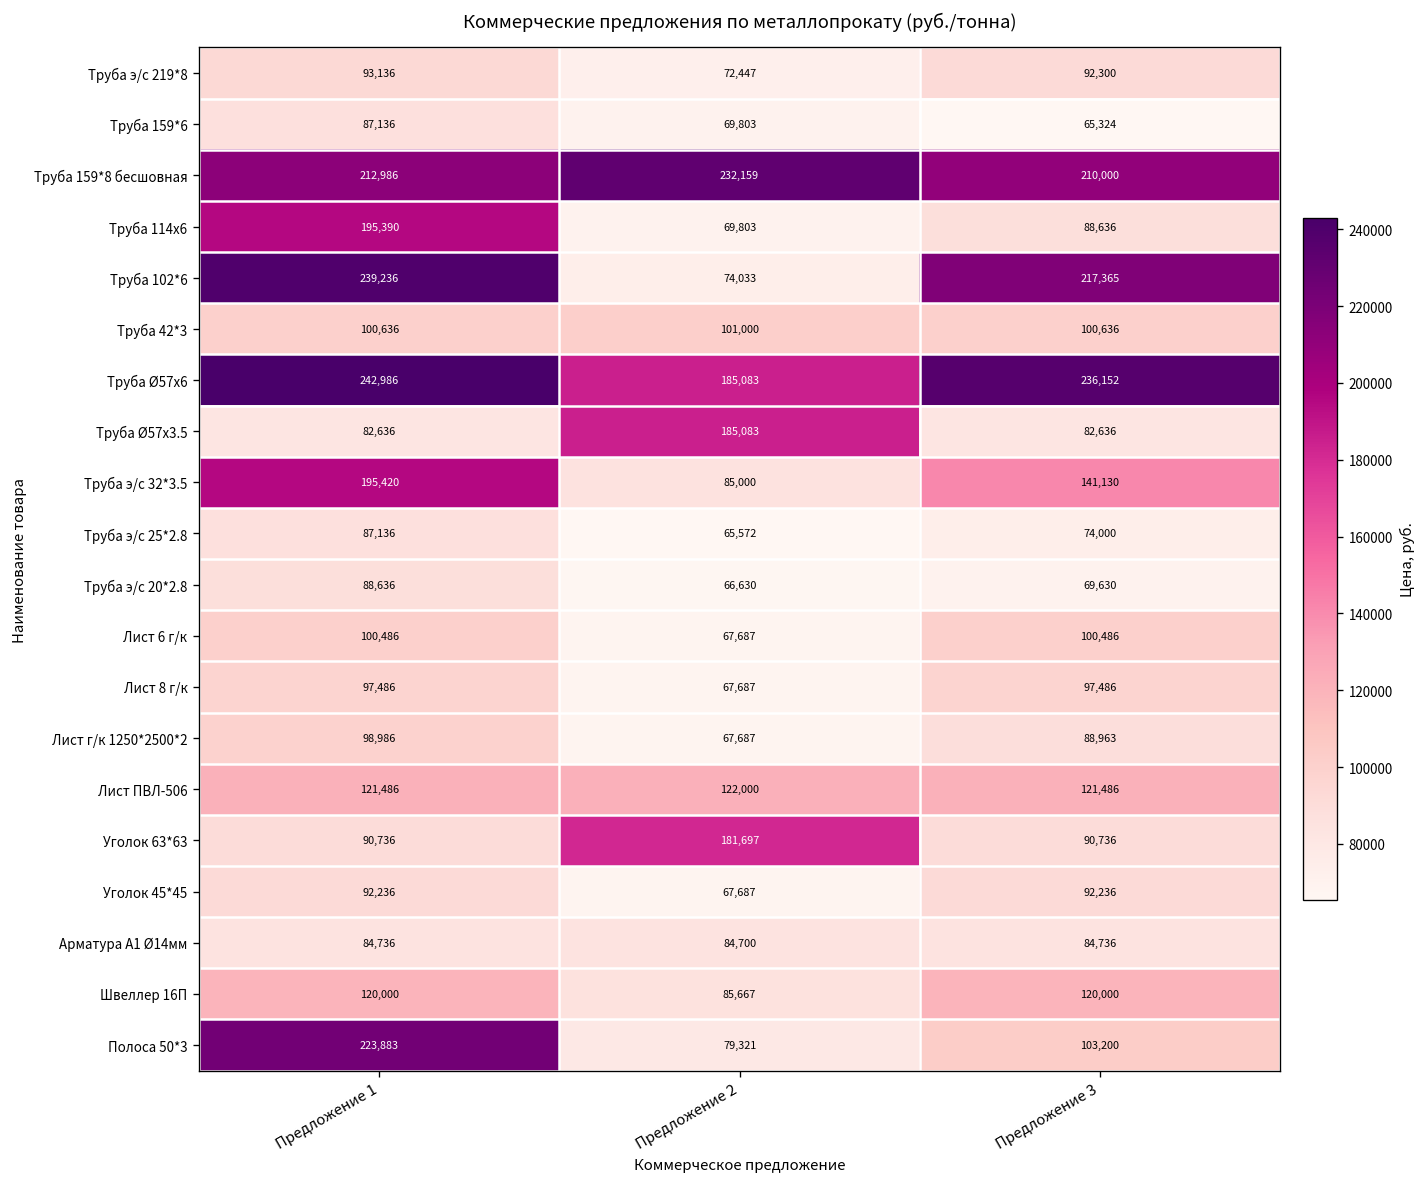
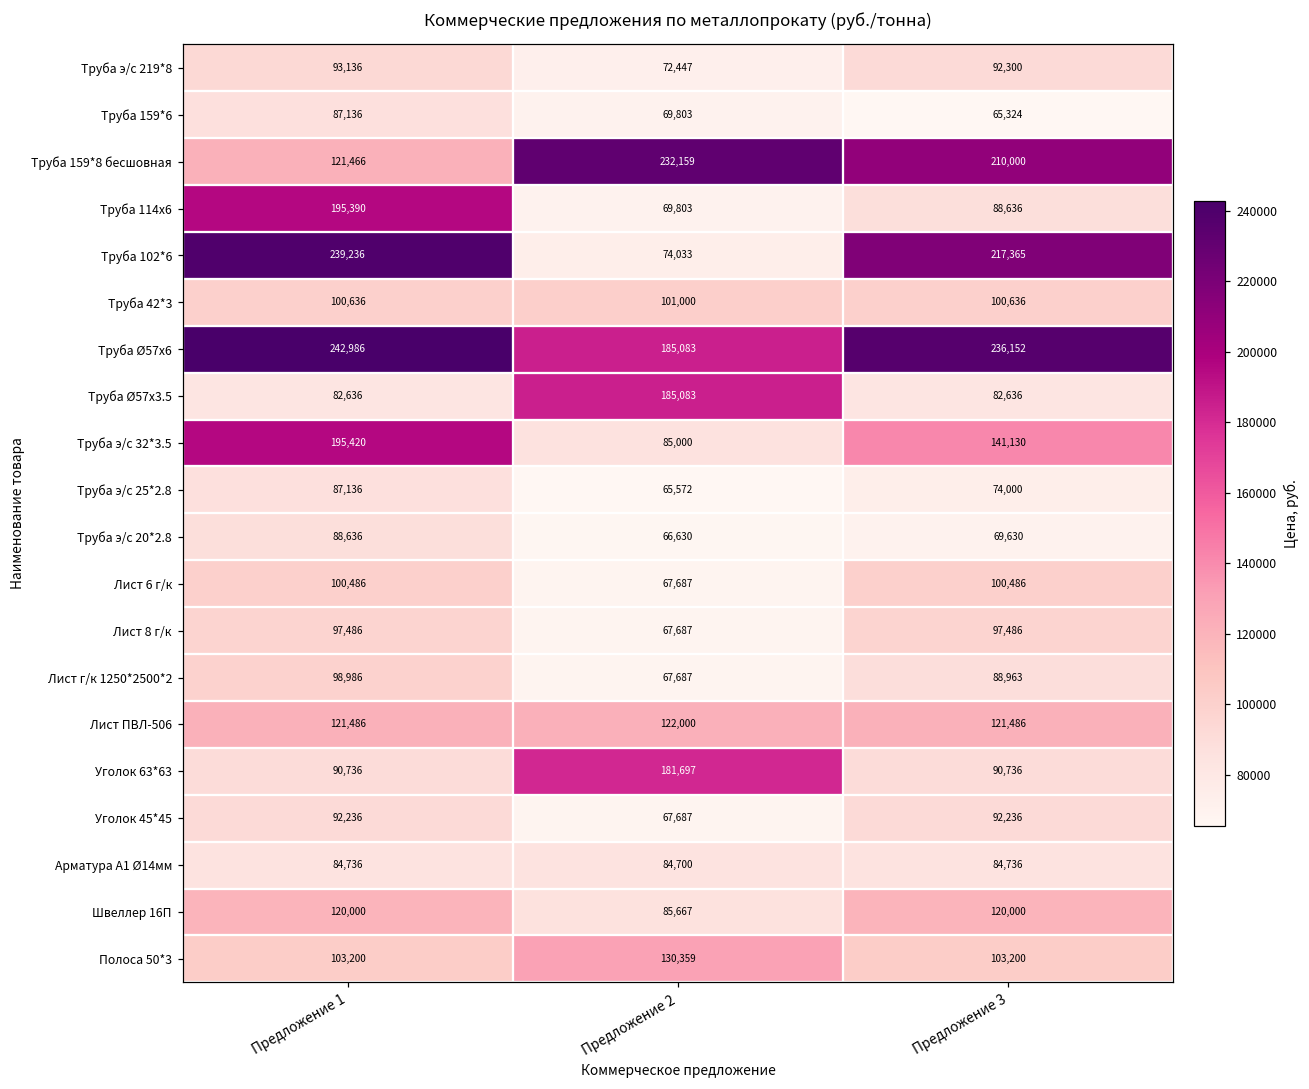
  {
    "Труба э/с 219*8": {
      "Предложение 1": "93,136",
      "Предложение 2": "72,447",
      "Предложение 3": "92,300"
    },
    "Труба 159*6": {
      "Предложение 1": "87,136",
      "Предложение 2": "69,803",
      "Предложение 3": "65,324"
    },
    "Труба 159*8 бесшовная": {
-     "Предложение 1": "212,986",
+     "Предложение 1": "121,466",
      "Предложение 2": "232,159",
      "Предложение 3": "210,000"
    },
    "Труба 114х6": {
      "Предложение 1": "195,390",
      "Предложение 2": "69,803",
      "Предложение 3": "88,636"
    },
    "Труба 102*6": {
      "Предложение 1": "239,236",
      "Предложение 2": "74,033",
      "Предложение 3": "217,365"
    },
    "Труба 42*3": {
      "Предложение 1": "100,636",
      "Предложение 2": "101,000",
      "Предложение 3": "100,636"
    },
    "Труба Ø57х6": {
      "Предложение 1": "242,986",
      "Предложение 2": "185,083",
      "Предложение 3": "236,152"
    },
    "Труба Ø57х3.5": {
      "Предложение 1": "82,636",
      "Предложение 2": "185,083",
      "Предложение 3": "82,636"
    },
    "Труба э/с 32*3.5": {
      "Предложение 1": "195,420",
      "Предложение 2": "85,000",
      "Предложение 3": "141,130"
    },
    "Труба э/с 25*2.8": {
      "Предложение 1": "87,136",
      "Предложение 2": "65,572",
      "Предложение 3": "74,000"
    },
    "Труба э/с 20*2.8": {
      "Предложение 1": "88,636",
      "Предложение 2": "66,630",
      "Предложение 3": "69,630"
    },
    "Лист 6 г/к": {
      "Предложение 1": "100,486",
      "Предложение 2": "67,687",
      "Предложение 3": "100,486"
    },
    "Лист 8 г/к": {
      "Предложение 1": "97,486",
      "Предложение 2": "67,687",
      "Предложение 3": "97,486"
    },
    "Лист г/к 1250*2500*2": {
      "Предложение 1": "98,986",
      "Предложение 2": "67,687",
      "Предложение 3": "88,963"
    },
    "Лист ПВЛ-506": {
      "Предложение 1": "121,486",
      "Предложение 2": "122,000",
      "Предложение 3": "121,486"
    },
    "Уголок 63*63": {
      "Предложение 1": "90,736",
      "Предложение 2": "181,697",
      "Предложение 3": "90,736"
    },
    "Уголок 45*45": {
      "Предложение 1": "92,236",
      "Предложение 2": "67,687",
      "Предложение 3": "92,236"
    },
    "Арматура А1 Ø14мм": {
      "Предложение 1": "84,736",
      "Предложение 2": "84,700",
      "Предложение 3": "84,736"
    },
    "Швеллер 16П": {
      "Предложение 1": "120,000",
      "Предложение 2": "85,667",
      "Предложение 3": "120,000"
    },
    "Полоса 50*3": {
-     "Предложение 1": "223,883",
-     "Предложение 2": "79,321",
+     "Предложение 1": "103,200",
+     "Предложение 2": "130,359",
      "Предложение 3": "103,200"
    }
  }
